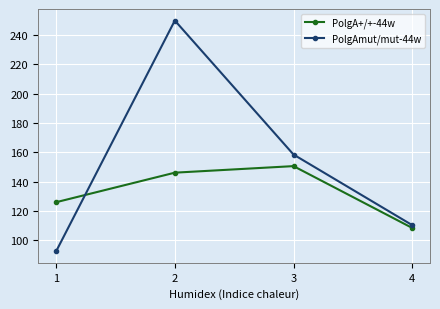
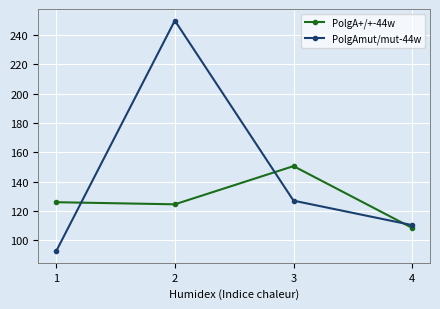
  {
    "PolgA+/+-44w": {
      "1": 126,
-     "2": 146,
+     "2": 125,
      "3": 151,
      "4": 108
    },
    "PolgAmut/mut-44w": {
      "1": 93,
      "2": 250,
-     "3": 159,
+     "3": 127,
      "4": 110
    }
  }
